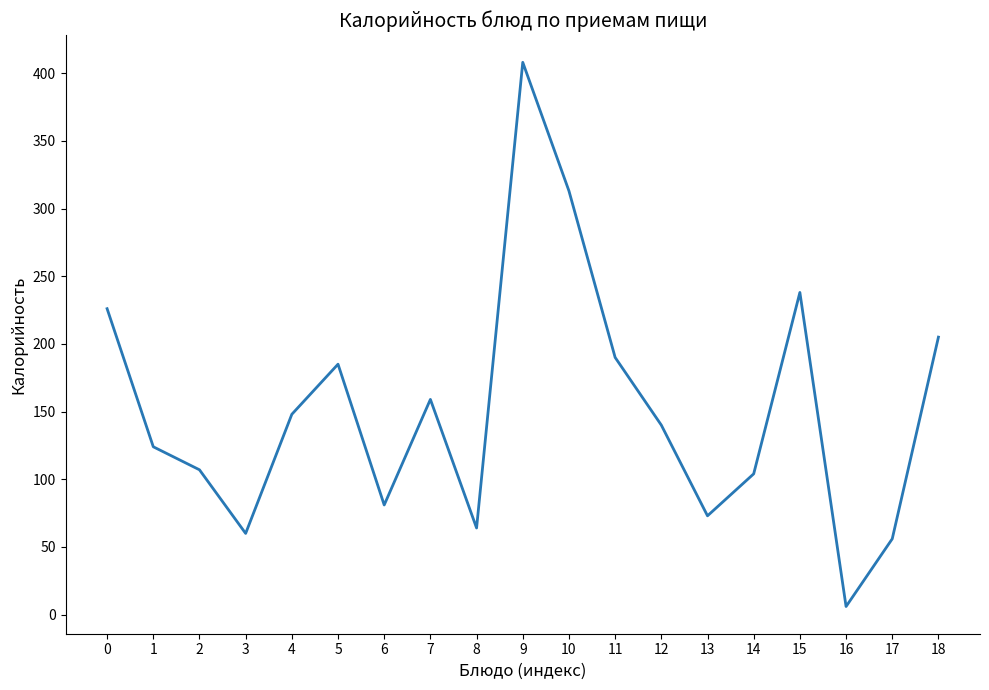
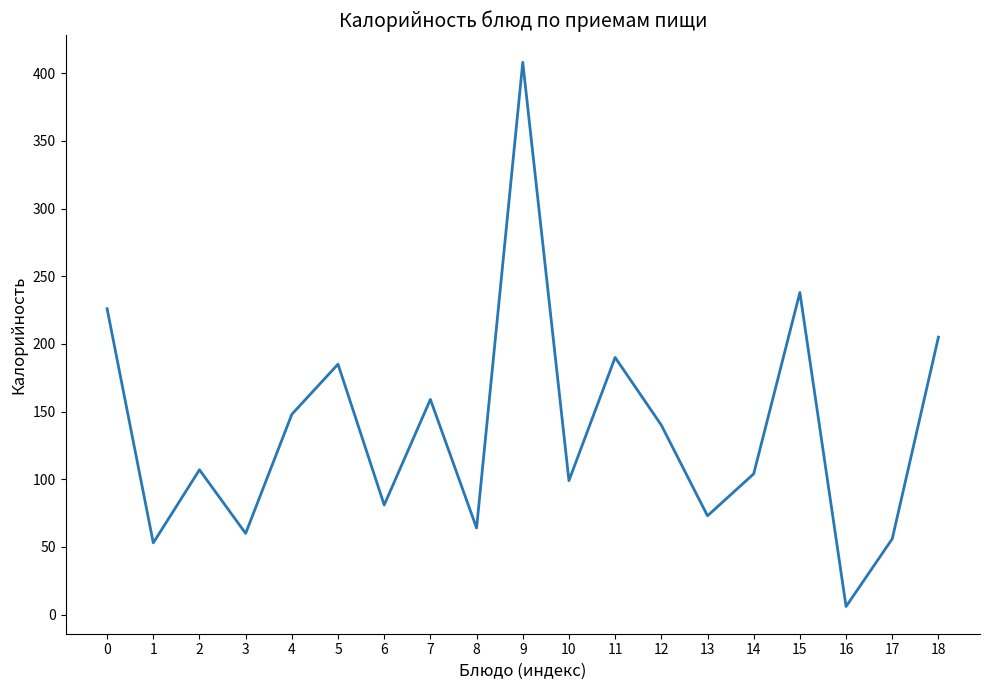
  {
    "0": 226,
-   "1": 124,
+   "1": 53,
    "2": 107,
    "3": 60,
    "4": 148,
    "5": 185,
    "6": 81,
    "7": 159,
    "8": 64,
    "9": 408,
-   "10": 313,
+   "10": 99,
    "11": 190,
    "12": 140,
    "13": 73,
    "14": 104,
    "15": 238,
    "16": 6,
    "17": 56,
    "18": 205
  }
